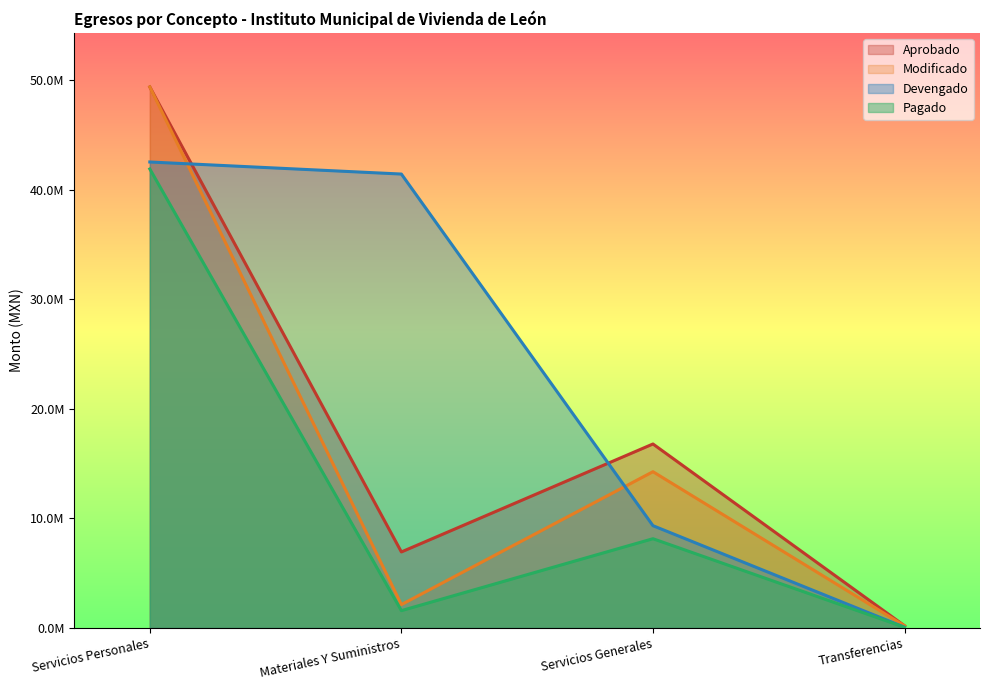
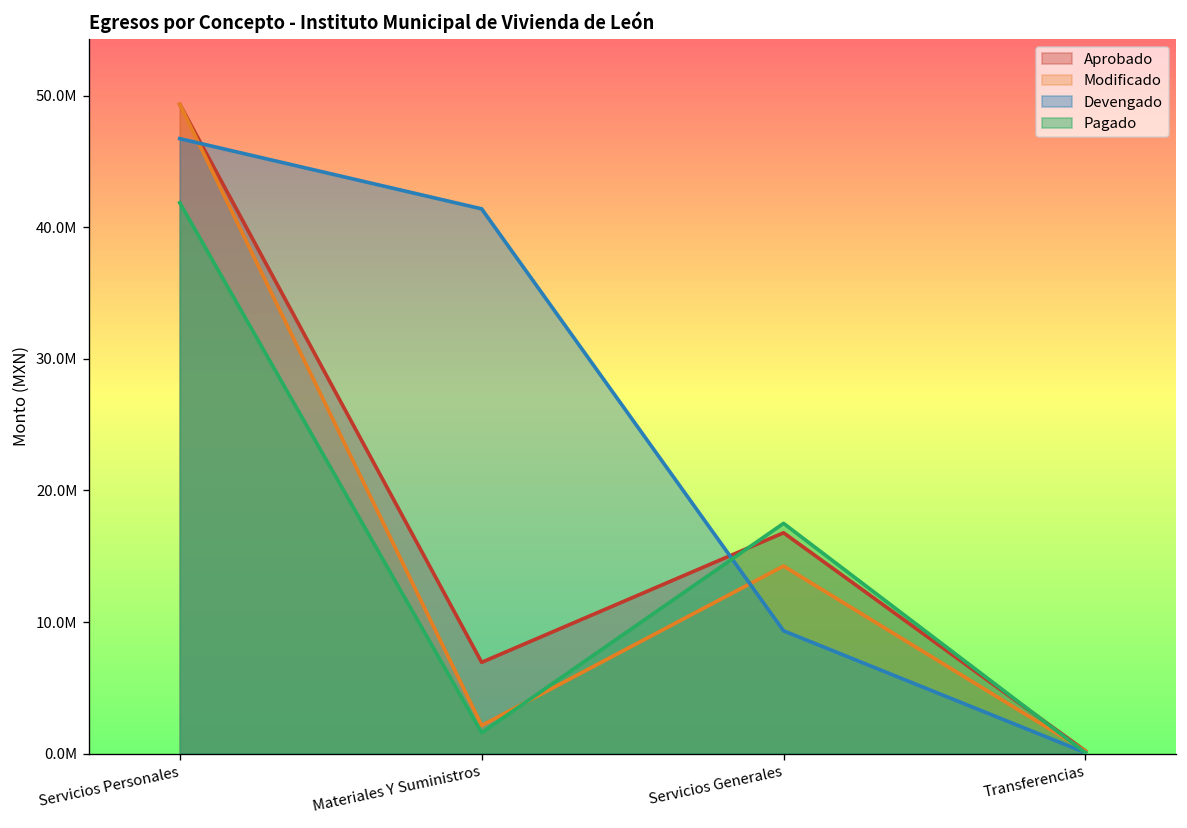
  {
    "Devengado": {
-     "Servicios Personales": 42500000,
+     "Servicios Personales": 46700000,
      "Materiales Y Suministros": 41400000,
      "Servicios Generales": 9300000
    },
    "Pagado": {
      "Servicios Personales": 41900000,
      "Materiales Y Suministros": 1600000,
-     "Servicios Generales": 8100000
+     "Servicios Generales": 17500000
    }
  }
